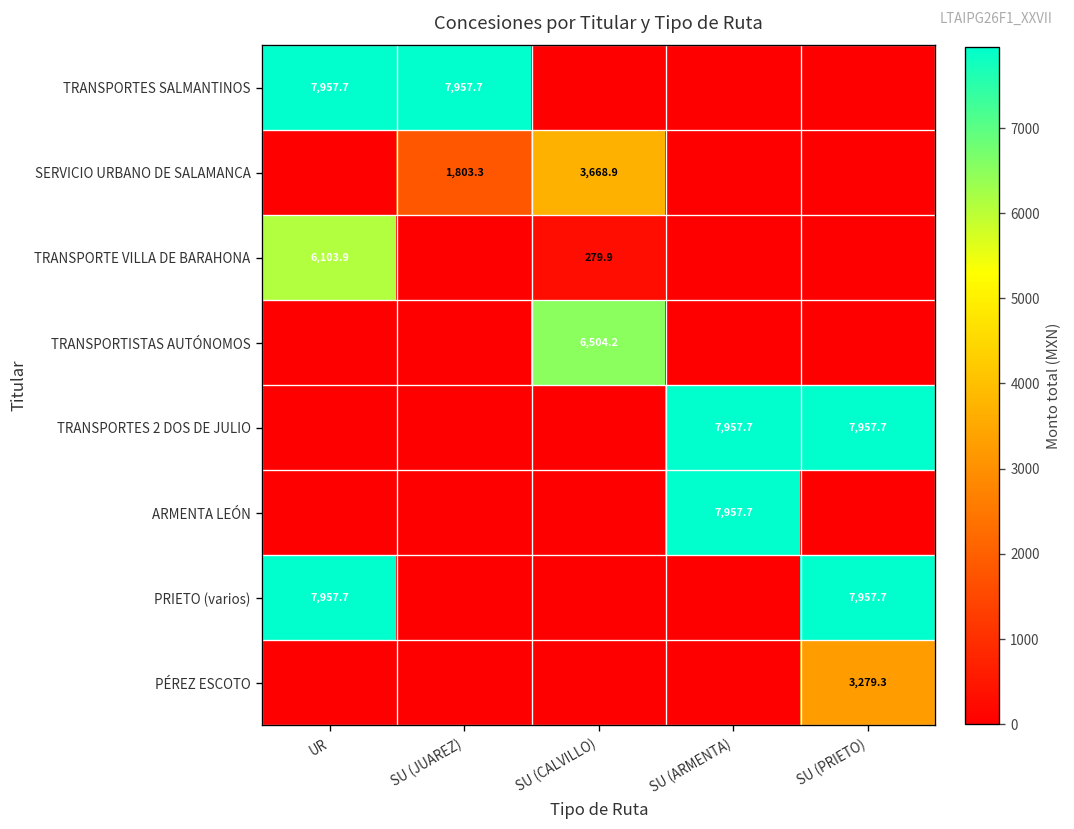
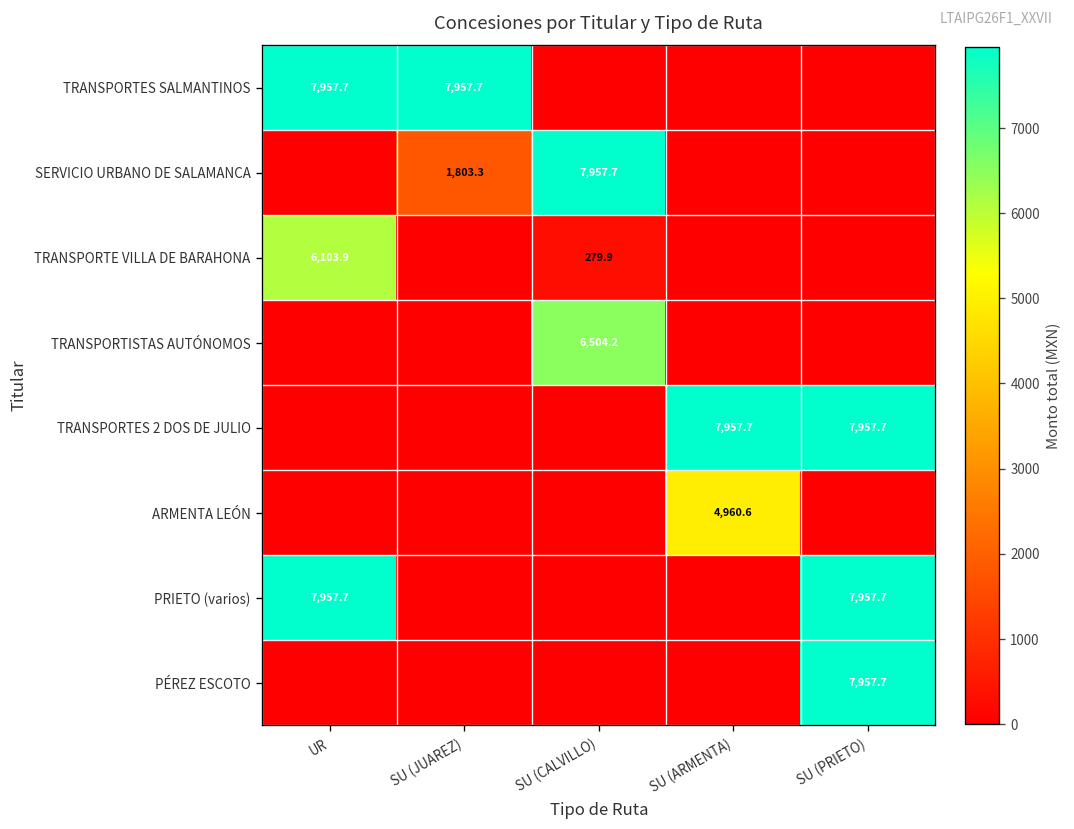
  {
    "TRANSPORTES SALMANTINOS": {
      "UR": "7,957.7",
      "SU (JUAREZ)": "7,957.7"
    },
    "SERVICIO URBANO DE SALAMANCA": {
      "SU (JUAREZ)": "1,803.3",
-     "SU (CALVILLO)": "3,668.9"
+     "SU (CALVILLO)": "7,957.7"
    },
    "TRANSPORTE VILLA DE BARAHONA": {
      "UR": "6,103.9",
      "SU (CALVILLO)": "279.9"
    },
    "TRANSPORTISTAS AUTÓNOMOS": {
      "SU (CALVILLO)": "6,504.2"
    },
    "TRANSPORTES 2 DOS DE JULIO": {
      "SU (ARMENTA)": "7,957.7",
      "SU (PRIETO)": "7,957.7"
    },
    "ARMENTA LEÓN": {
-     "SU (ARMENTA)": "7,957.7"
+     "SU (ARMENTA)": "4,960.6"
    },
    "PRIETO (varios)": {
      "UR": "7,957.7",
      "SU (PRIETO)": "7,957.7"
    },
    "PÉREZ ESCOTO": {
-     "SU (PRIETO)": "3,279.3"
+     "SU (PRIETO)": "7,957.7"
    }
  }
